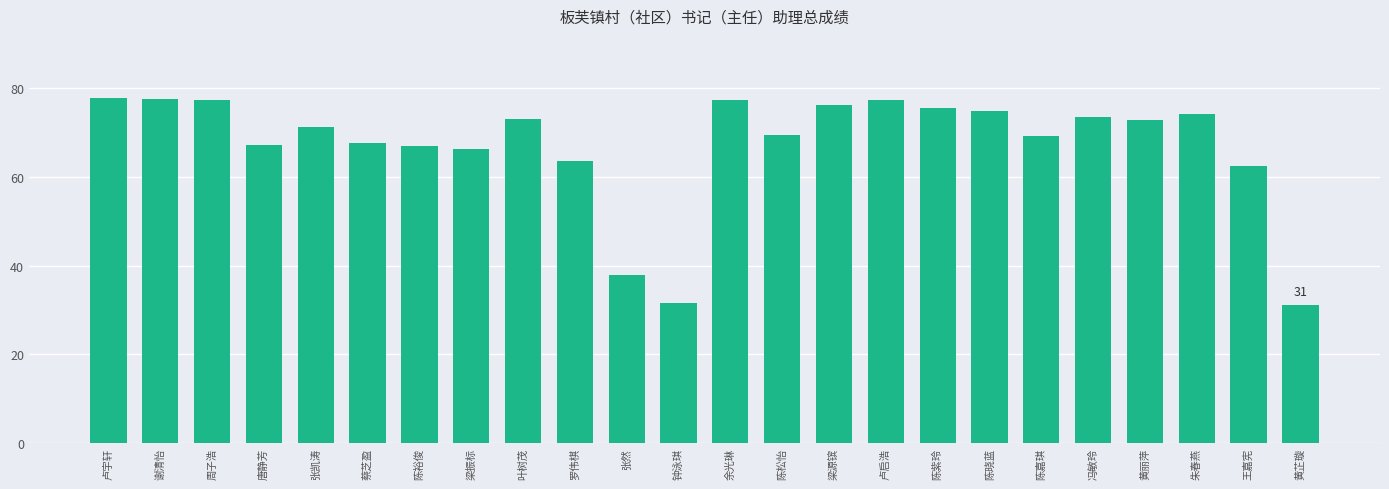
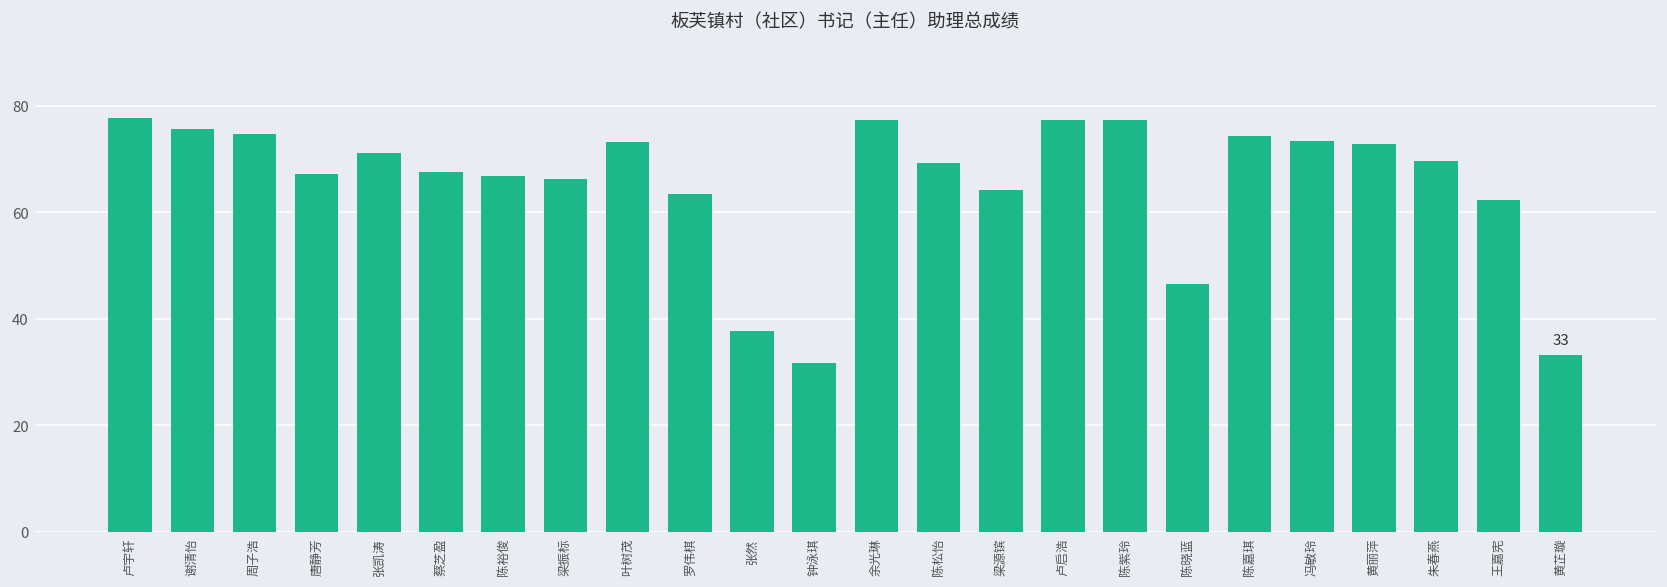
  {
-   "谢清怡": 77,
-   "周子浩": 77,
-   "梁源镔": 76,
-   "陈紫玲": 75,
-   "陈晓蓝": 75,
-   "陈嘉琪": 69,
-   "朱春燕": 74,
-   "黄芷璇": 31
+   "谢清怡": 76,
+   "周子浩": 75,
+   "梁源镔": 64,
+   "陈紫玲": 77,
+   "陈晓蓝": 47,
+   "陈嘉琪": 74,
+   "朱春燕": 70,
+   "黄芷璇": 33
  }
